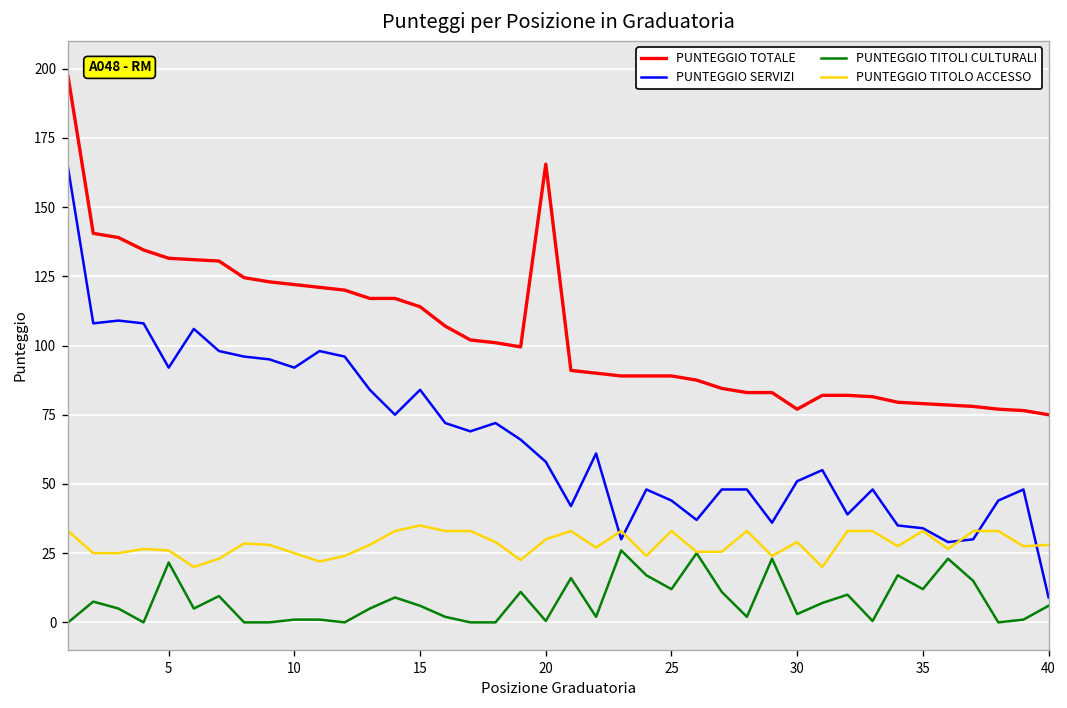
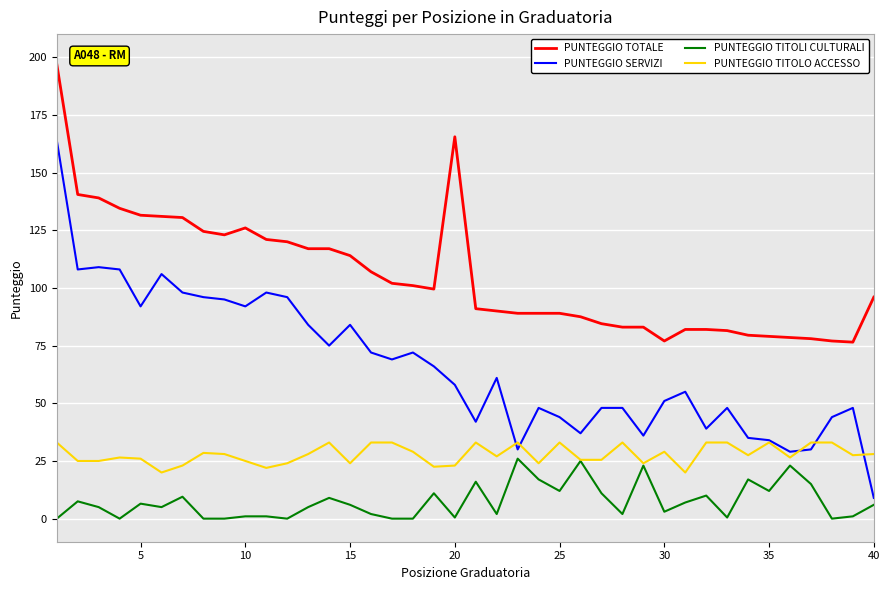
  {
    "PUNTEGGIO TOTALE": {
      "5": 132,
-     "10": 122,
+     "10": 126,
      "15": 114,
      "20": 166,
      "25": 89,
      "30": 77,
      "35": 79,
-     "40": 75
+     "40": 96
    },
    "PUNTEGGIO SERVIZI": {
      "5": 92,
      "10": 92,
      "15": 84,
      "20": 58,
      "25": 44,
      "30": 51,
      "40": 9
    },
    "PUNTEGGIO TITOLI CULTURALI": {
-     "5": 22,
+     "5": 7,
      "10": 1,
      "15": 6,
      "20": 1,
      "25": 12,
      "30": 3,
      "35": 12,
      "40": 6
    },
    "PUNTEGGIO TITOLO ACCESSO": {
      "5": 26,
      "10": 25,
-     "15": 35,
-     "20": 30,
+     "15": 24,
+     "20": 23,
      "25": 33,
      "30": 29,
      "40": 28
    }
  }
